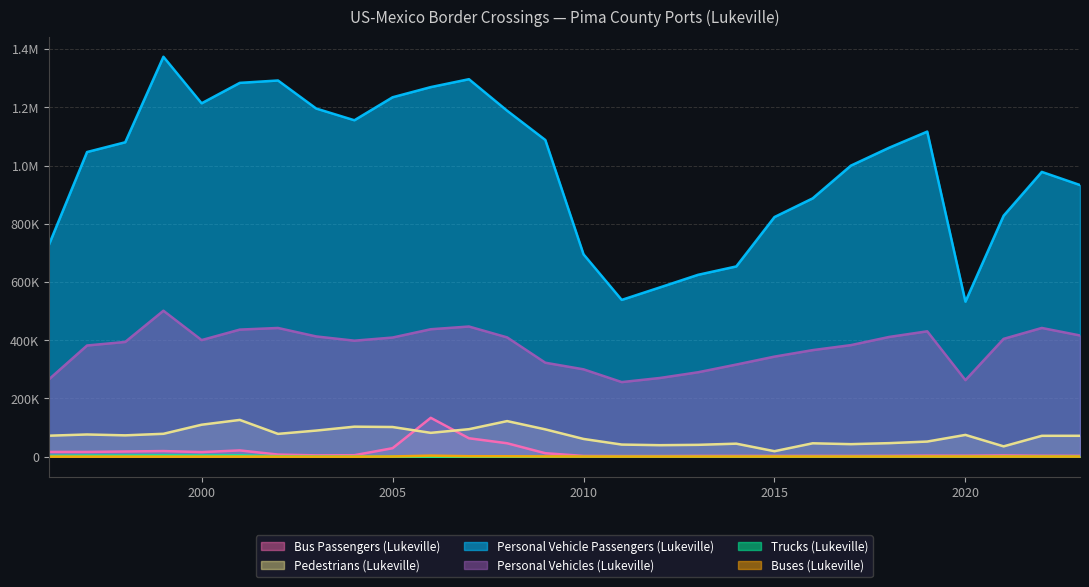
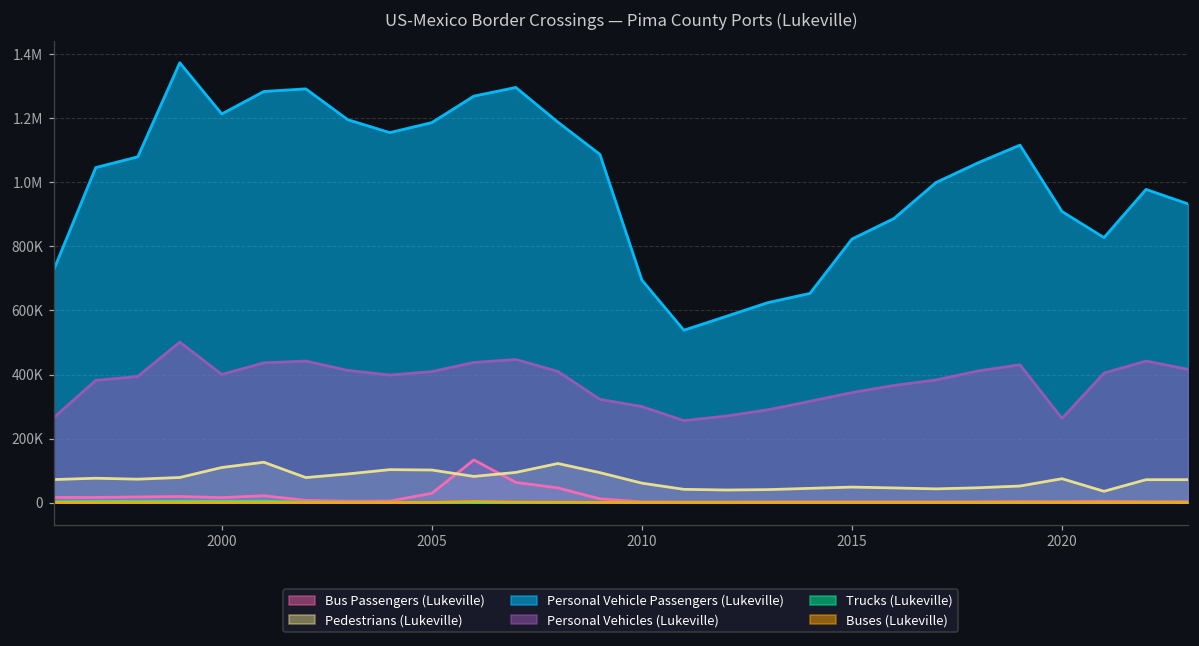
  {
    "Pedestrians (Lukeville)": {
      "2000": 110000,
      "2005": 100000,
      "2010": 60000,
-     "2015": 20000,
+     "2015": 50000,
      "2020": 70000
    },
    "Personal Vehicle Passengers (Lukeville)": {
      "2000": 1210000,
-     "2005": 1230000,
+     "2005": 1190000,
      "2010": 700000,
      "2015": 820000,
-     "2020": 530000
+     "2020": 910000
    }
  }
